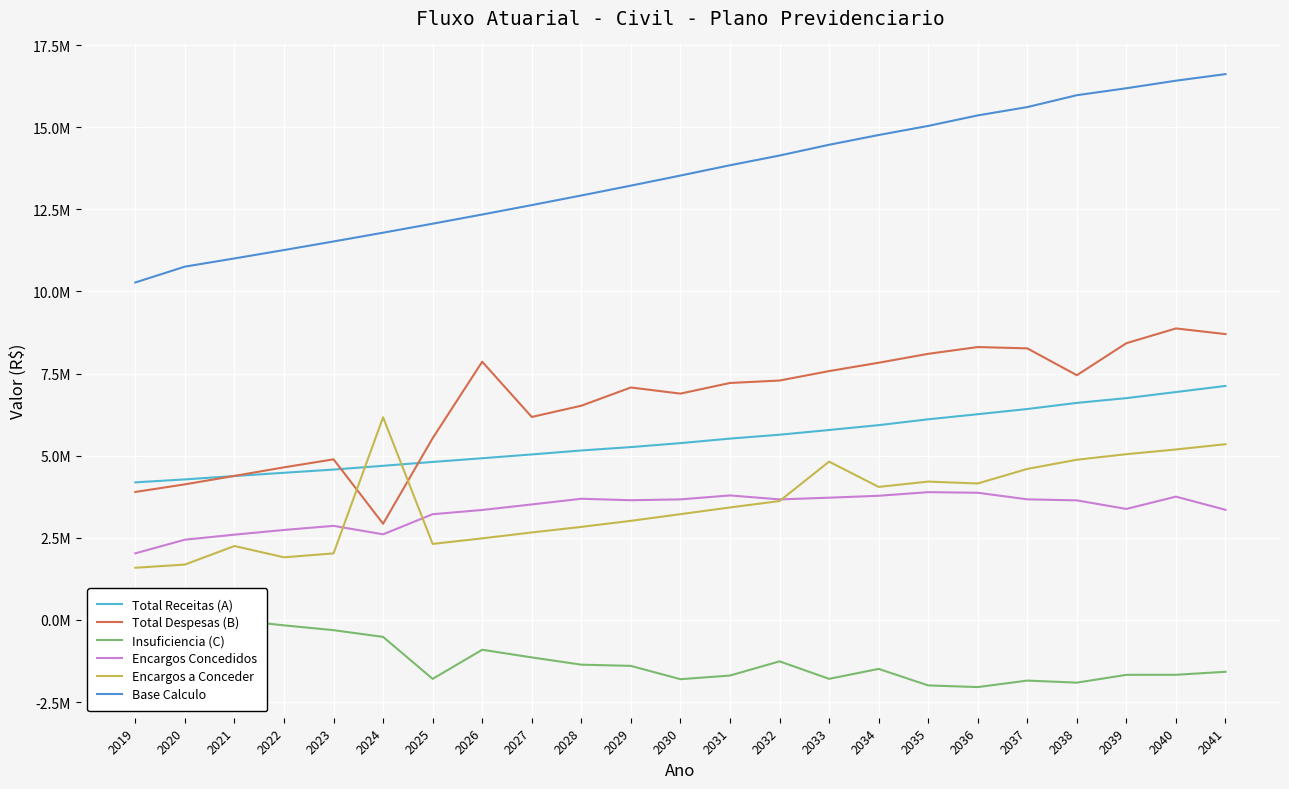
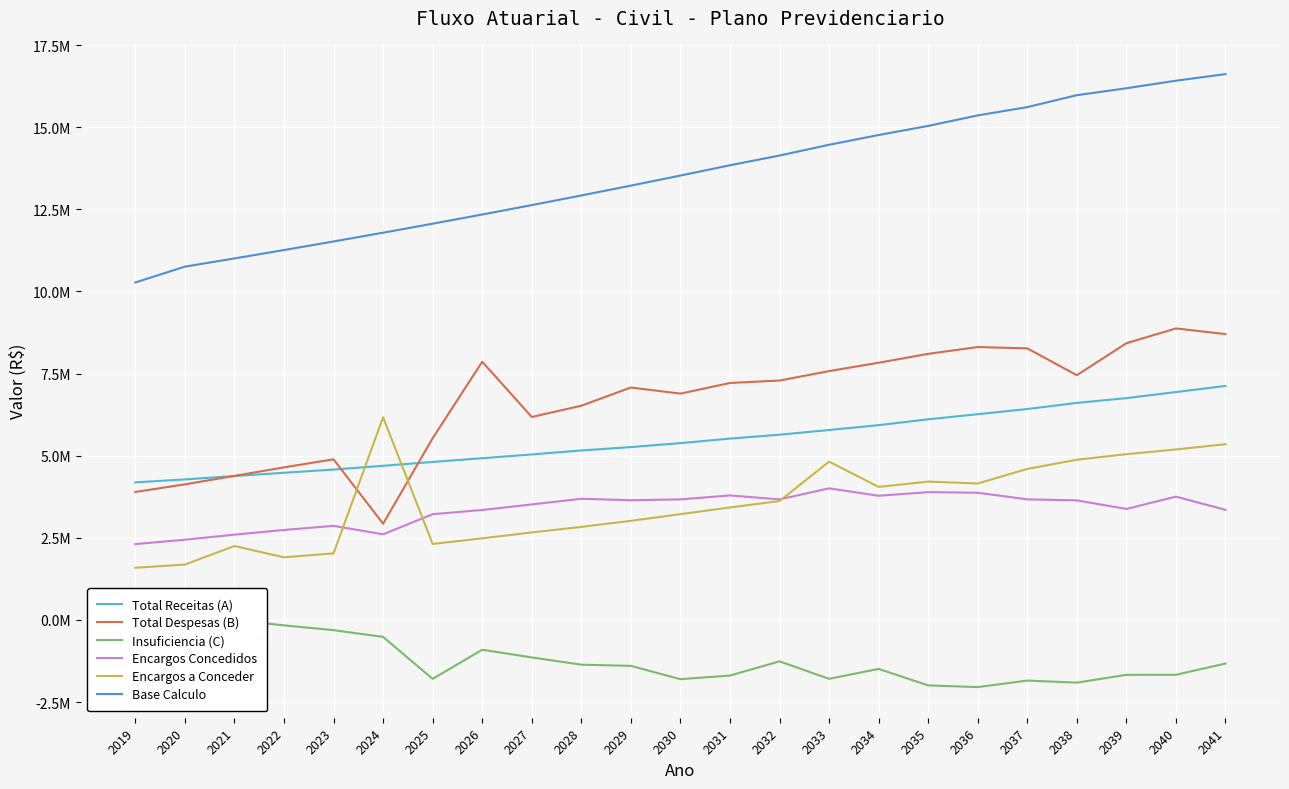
  {
    "Total Despesas (B)": {
      "2019": 3900000,
      "2020": 4100000,
      "2022": 4600000,
      "2023": 4900000,
      "2024": 2900000,
      "2025": 5500000,
      "2026": 7900000,
      "2027": 6200000,
      "2028": 6500000,
      "2029": 7100000,
      "2030": 6900000,
      "2031": 7200000,
      "2032": 7300000,
      "2033": 7600000,
      "2034": 7800000,
      "2035": 8100000,
      "2036": 8300000,
      "2037": 8300000,
      "2038": 7400000,
      "2039": 8400000,
      "2040": 8900000,
      "2041": 8700000
    },
    "Insuficiencia (C)": {
      "2022": -200000,
      "2023": -300000,
      "2024": -500000,
      "2025": -1800000,
      "2026": -900000,
      "2027": -1100000,
      "2028": -1400000,
      "2029": -1400000,
      "2030": -1800000,
      "2031": -1700000,
      "2032": -1300000,
      "2033": -1800000,
      "2034": -1500000,
      "2035": -2000000,
      "2036": -2000000,
      "2037": -1800000,
      "2038": -1900000,
      "2039": -1700000,
      "2040": -1700000,
-     "2041": -1600000
+     "2041": -1300000
    },
    "Encargos Concedidos": {
-     "2019": 2000000,
+     "2019": 2300000,
      "2020": 2400000,
      "2021": 2600000,
      "2022": 2700000,
      "2023": 2900000,
      "2024": 2600000,
      "2025": 3200000,
      "2026": 3300000,
      "2027": 3500000,
      "2028": 3700000,
      "2029": 3600000,
      "2030": 3700000,
      "2031": 3800000,
-     "2033": 3700000,
+     "2033": 4000000,
      "2034": 3800000,
      "2035": 3900000,
      "2036": 3900000,
      "2037": 3700000,
      "2038": 3600000,
      "2039": 3400000,
      "2040": 3800000,
      "2041": 3400000
    },
    "Encargos a Conceder": {
      "2019": 1600000,
      "2020": 1700000,
      "2021": 2200000,
      "2022": 1900000,
      "2023": 2000000,
      "2024": 6200000,
      "2025": 2300000,
      "2026": 2500000,
      "2027": 2700000,
      "2028": 2800000,
      "2029": 3000000,
      "2030": 3200000,
      "2031": 3400000,
      "2033": 4800000,
      "2034": 4000000,
      "2035": 4200000,
      "2036": 4200000,
      "2037": 4600000,
      "2038": 4900000,
      "2039": 5000000,
      "2040": 5200000,
      "2041": 5300000
    }
  }
